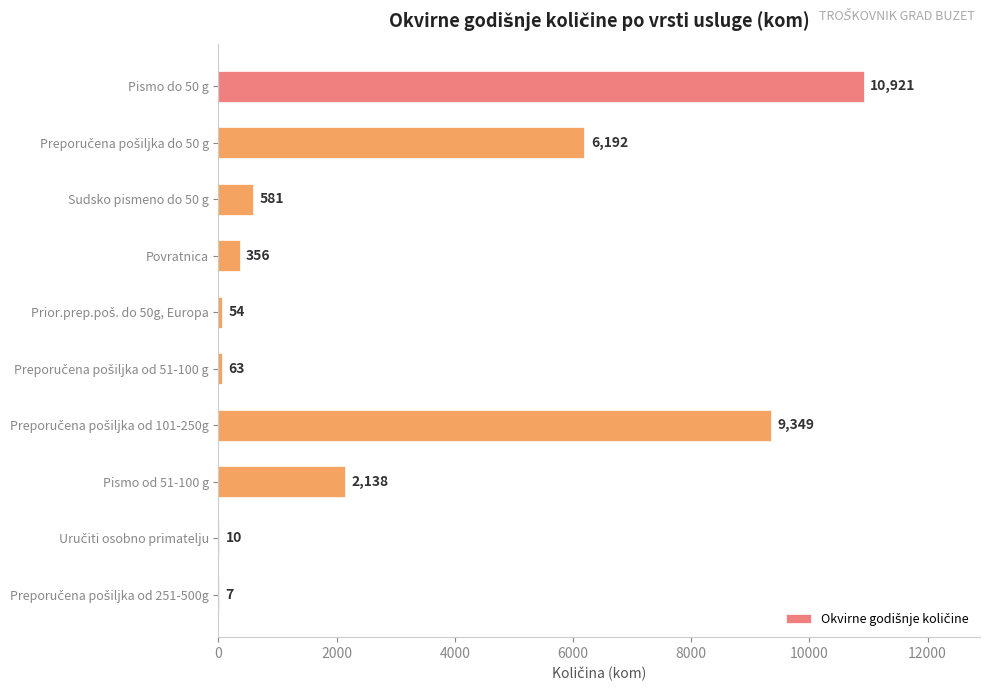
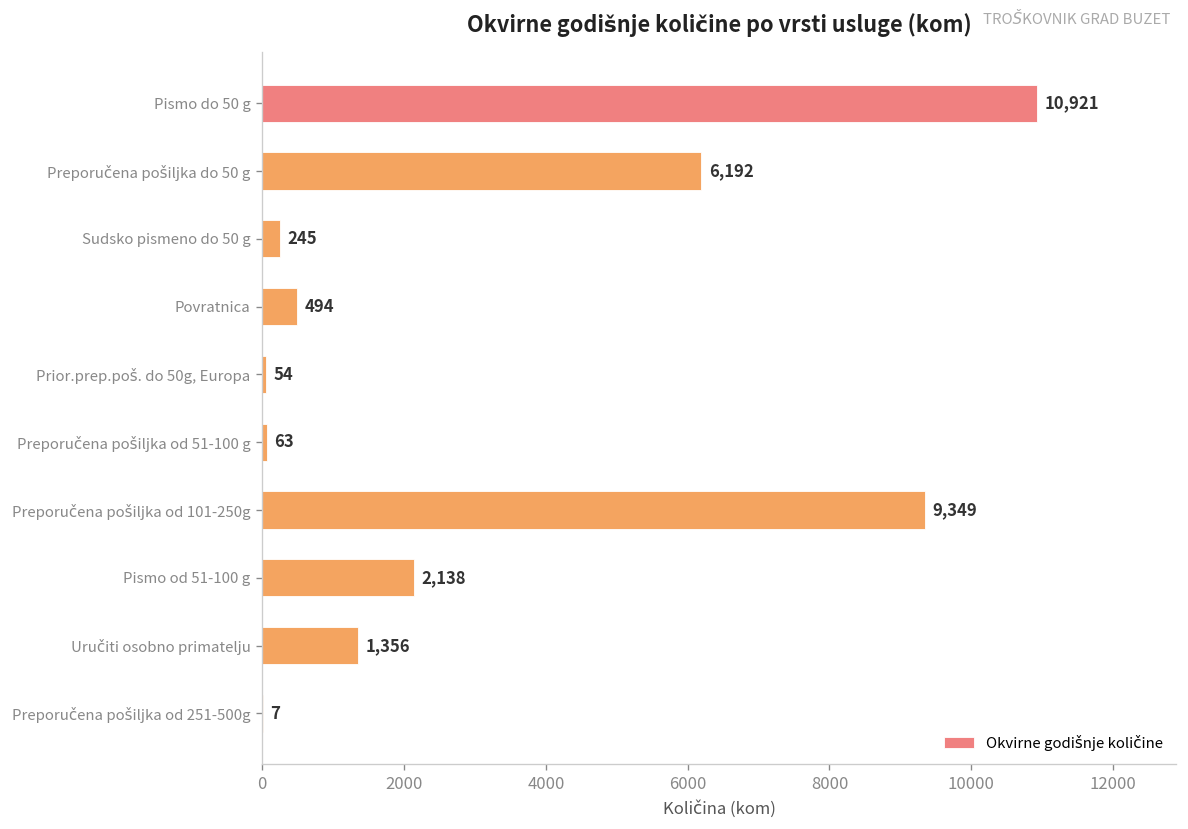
  {
    "Pismo do 50 g": "10,921",
    "Preporučena pošiljka do 50 g": "6,192",
-   "Sudsko pismeno do 50 g": "581",
-   "Povratnica": "356",
+   "Sudsko pismeno do 50 g": "245",
+   "Povratnica": "494",
    "Prior.prep.poš. do 50g, Europa": "54",
    "Preporučena pošiljka od 51-100 g": "63",
    "Preporučena pošiljka od 101-250g": "9,349",
    "Pismo od 51-100 g": "2,138",
-   "Uručiti osobno primatelju": "10",
+   "Uručiti osobno primatelju": "1,356",
    "Preporučena pošiljka od 251-500g": "7"
  }
